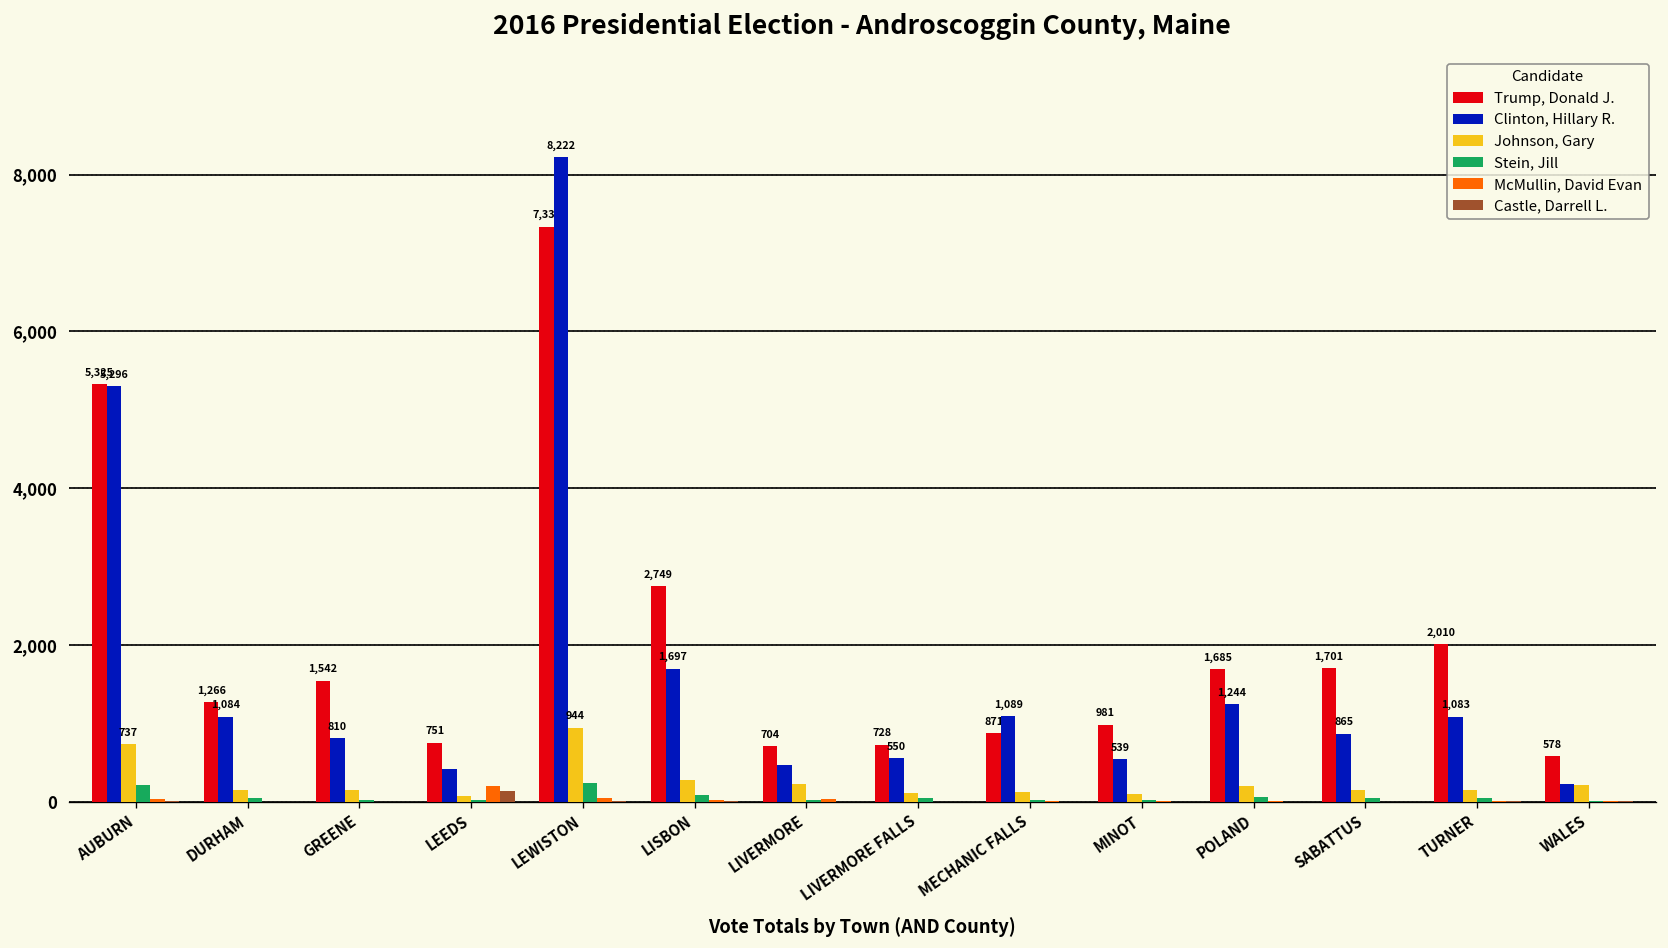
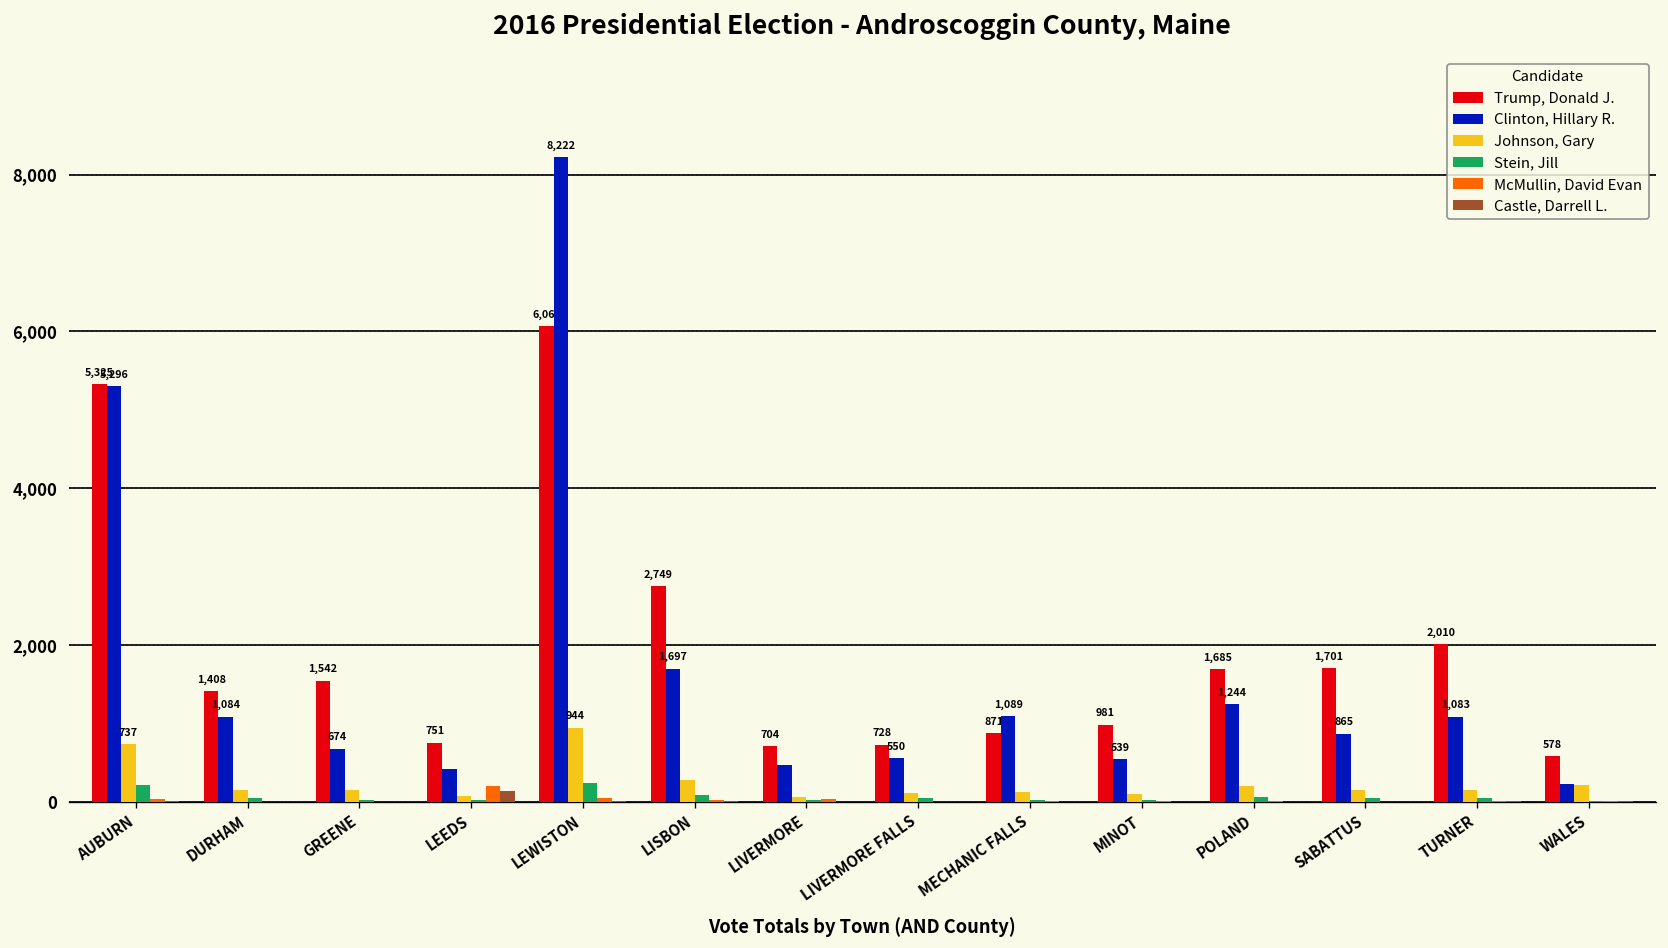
  {
    "Trump, Donald J.": {
-     "DURHAM": "1,266",
+     "DURHAM": "1,408",
      "GREENE": "1,542",
      "LEEDS": "751",
-     "LEWISTON": "7,336",
+     "LEWISTON": "6,068",
      "LISBON": "2,749",
      "LIVERMORE": "704",
      "LIVERMORE FALLS": "728",
      "MECHANIC FALLS": "871",
      "MINOT": "981",
      "POLAND": "1,685",
      "SABATTUS": "1,701",
      "TURNER": "2,010",
      "WALES": "578"
    },
    "Clinton, Hillary R.": {
      "DURHAM": "1,084",
-     "GREENE": "810",
+     "GREENE": "674",
      "LEWISTON": "8,222",
      "LISBON": "1,697",
      "LIVERMORE FALLS": "550",
      "MECHANIC FALLS": "1,089",
      "MINOT": "539",
      "POLAND": "1,244",
      "SABATTUS": "865",
      "TURNER": "1,083"
    },
    "Johnson, Gary": {
      "DURHAM": "100",
      "GREENE": "200",
      "LEEDS": "100",
      "LISBON": "300",
-     "LIVERMORE": "200",
+     "LIVERMORE": "100",
      "LIVERMORE FALLS": "100",
      "MECHANIC FALLS": "100",
      "MINOT": "100",
      "POLAND": "200",
      "SABATTUS": "200",
      "TURNER": "100",
      "WALES": "200"
    },
    "Stein, Jill": {
      "AUBURN": "200",
      "DURHAM": "0",
      "LEWISTON": "200",
      "LISBON": "100",
      "LIVERMORE FALLS": "0",
      "POLAND": "100",
      "SABATTUS": "100",
      "TURNER": "0"
    },
    "McMullin, David Evan": {
      "AUBURN": "0",
      "DURHAM": "0",
      "GREENE": "0",
      "LEEDS": "200",
      "LEWISTON": "0",
      "LIVERMORE FALLS": "0",
      "SABATTUS": "0"
    },
    "Castle, Darrell L.": {
      "DURHAM": "0",
      "GREENE": "0",
      "LEEDS": "100",
      "LIVERMORE": "0",
      "LIVERMORE FALLS": "0",
      "MECHANIC FALLS": "0",
      "MINOT": "0",
      "POLAND": "0",
      "SABATTUS": "0"
    }
  }
